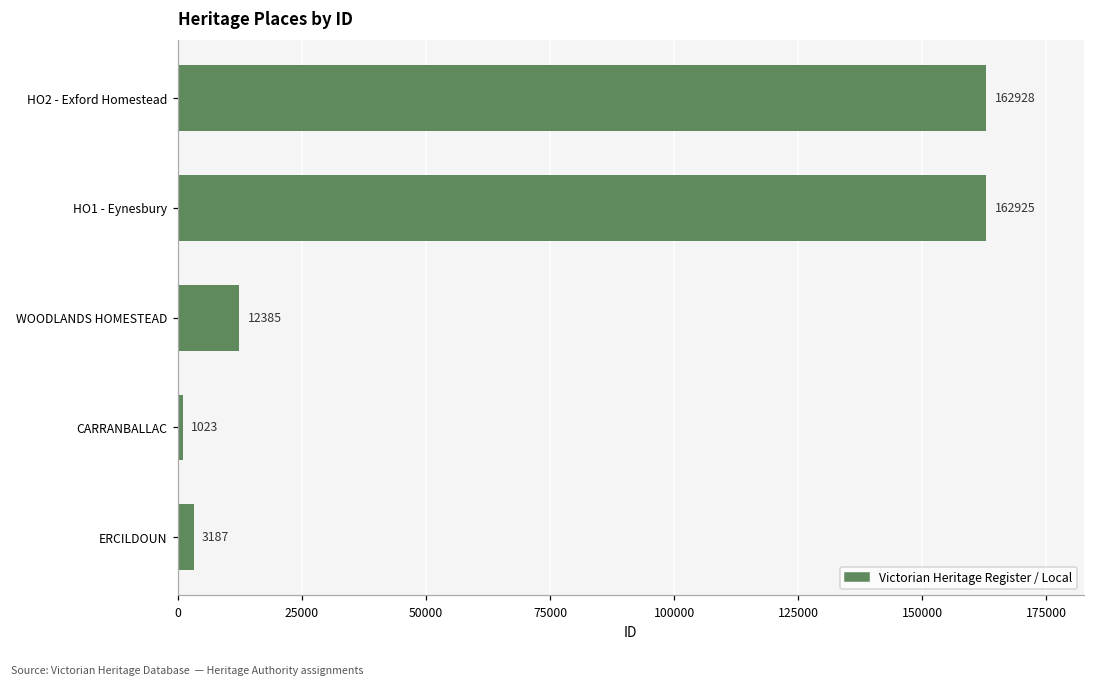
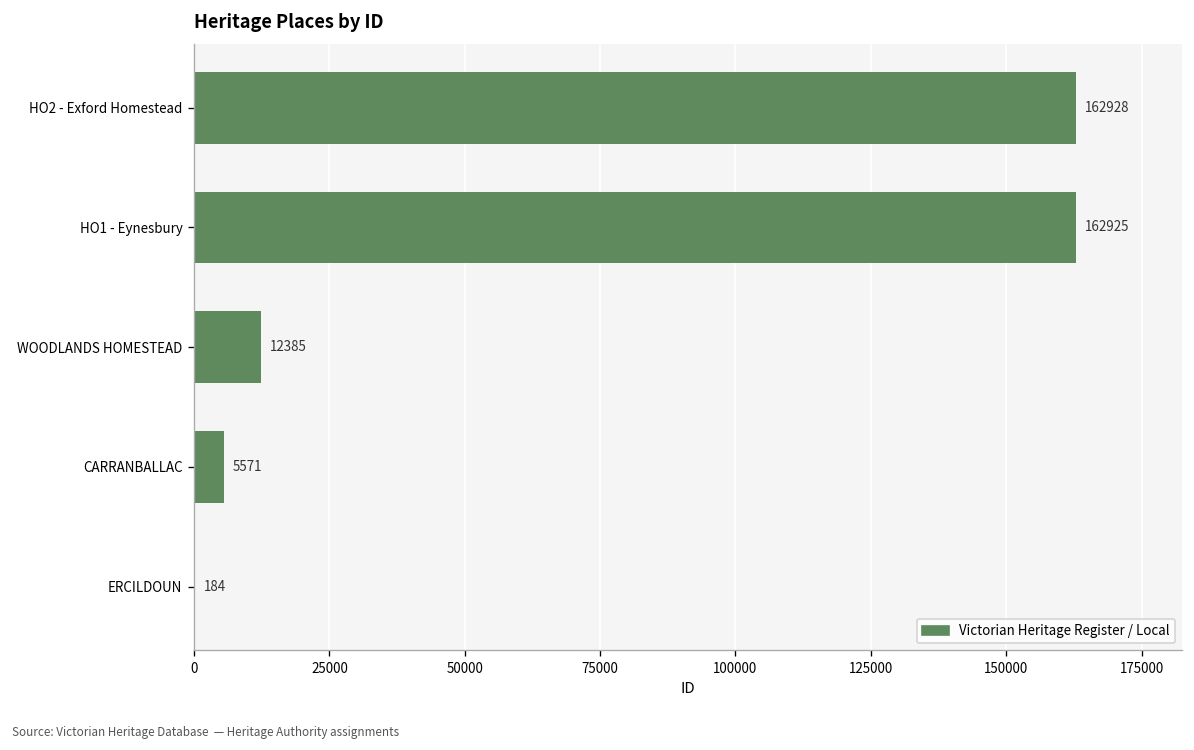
  {
    "HO2 - Exford Homestead": 162928,
    "HO1 - Eynesbury": 162925,
    "WOODLANDS HOMESTEAD": 12385,
-   "CARRANBALLAC": 1023,
-   "ERCILDOUN": 3187
+   "CARRANBALLAC": 5571,
+   "ERCILDOUN": 184
  }
